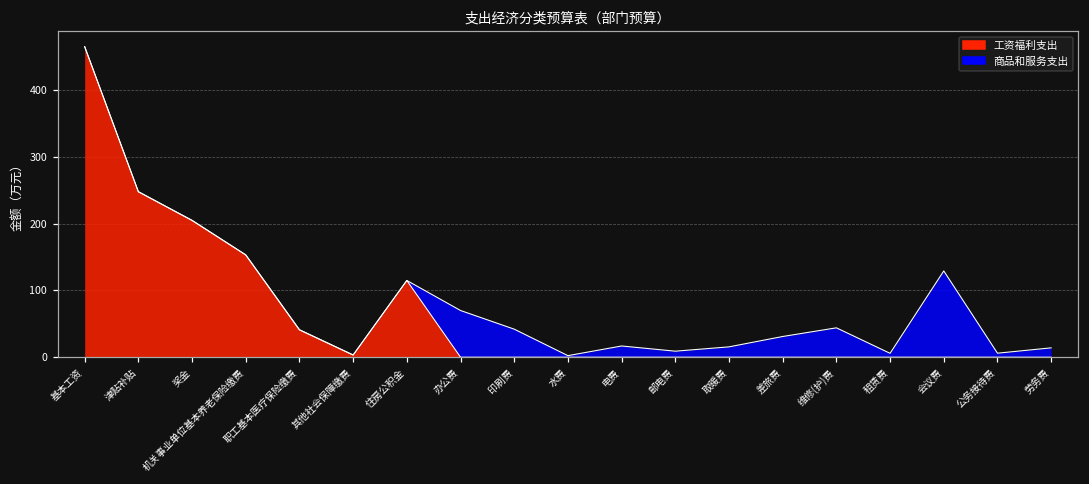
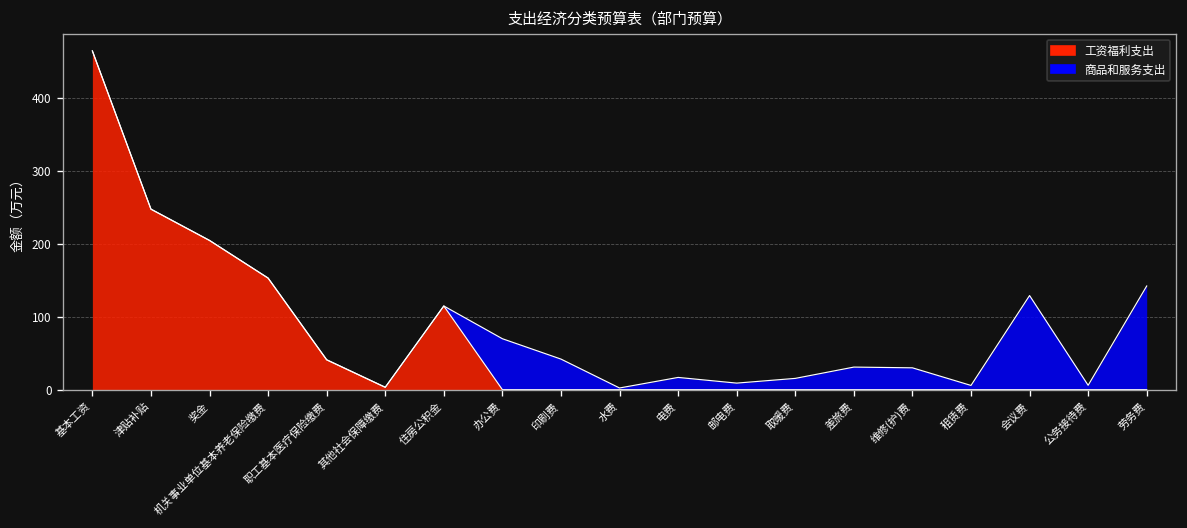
  {
    "工资福利支出": {
      "办公费": 0,
      "印刷费": 0,
      "电费": 0,
      "邮电费": 0,
      "取暖费": 0,
      "差旅费": 0,
      "维修(护)费": 0,
      "租赁费": 0,
      "会议费": 0,
      "公务接待费": 0,
      "劳务费": 0
    },
    "商品和服务支出": {
      "办公费": 70,
      "印刷费": 40,
      "电费": 20,
      "邮电费": 10,
      "取暖费": 20,
      "差旅费": 30,
-     "维修(护)费": 40,
+     "维修(护)费": 30,
      "租赁费": 10,
      "会议费": 130,
      "公务接待费": 10,
-     "劳务费": 10
+     "劳务费": 140
    }
  }
